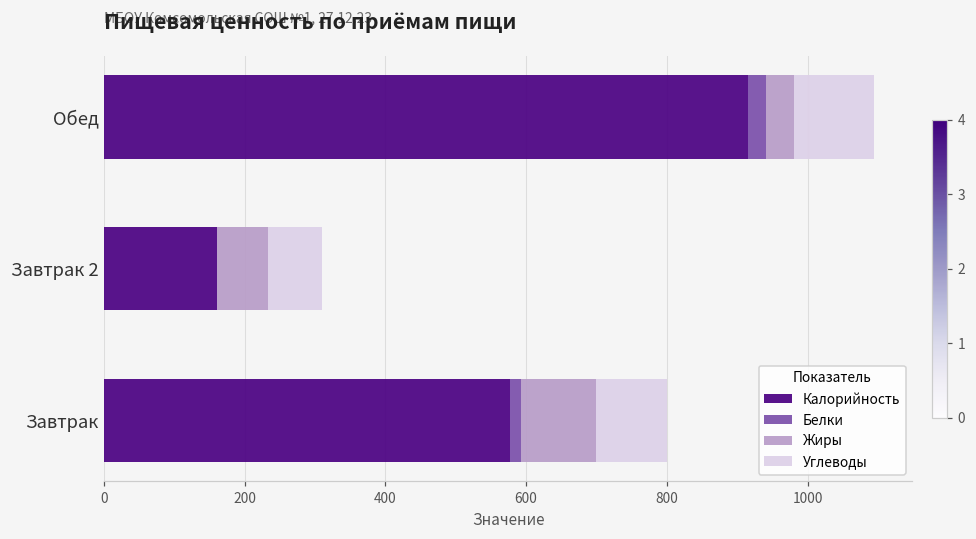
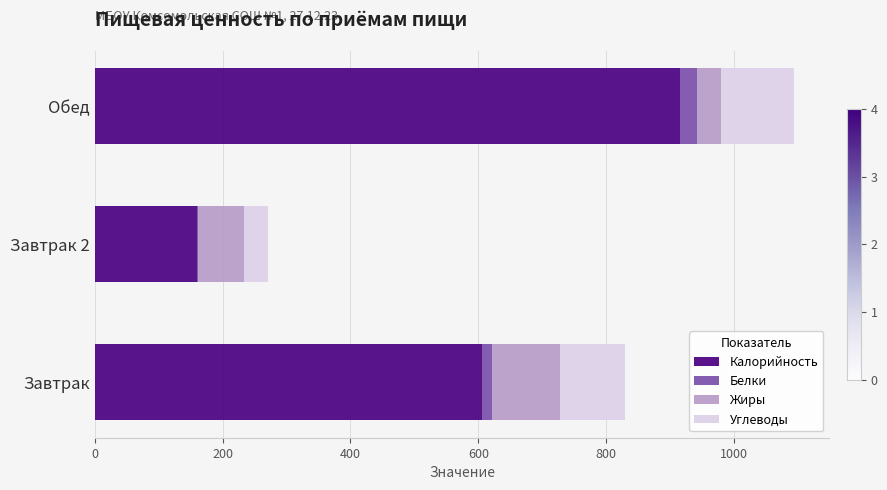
  {
    "Калорийность": {
      "Обед": 910,
      "Завтрак 2": 160,
-     "Завтрак": 580
+     "Завтрак": 610
    },
    "Белки": {
      "Обед": 30,
      "Завтрак": 20
    },
    "Жиры": {
      "Обед": 40,
      "Завтрак 2": 70,
      "Завтрак": 110
    },
    "Углеводы": {
      "Обед": 110,
-     "Завтрак 2": 80,
+     "Завтрак 2": 40,
      "Завтрак": 100
    }
  }
